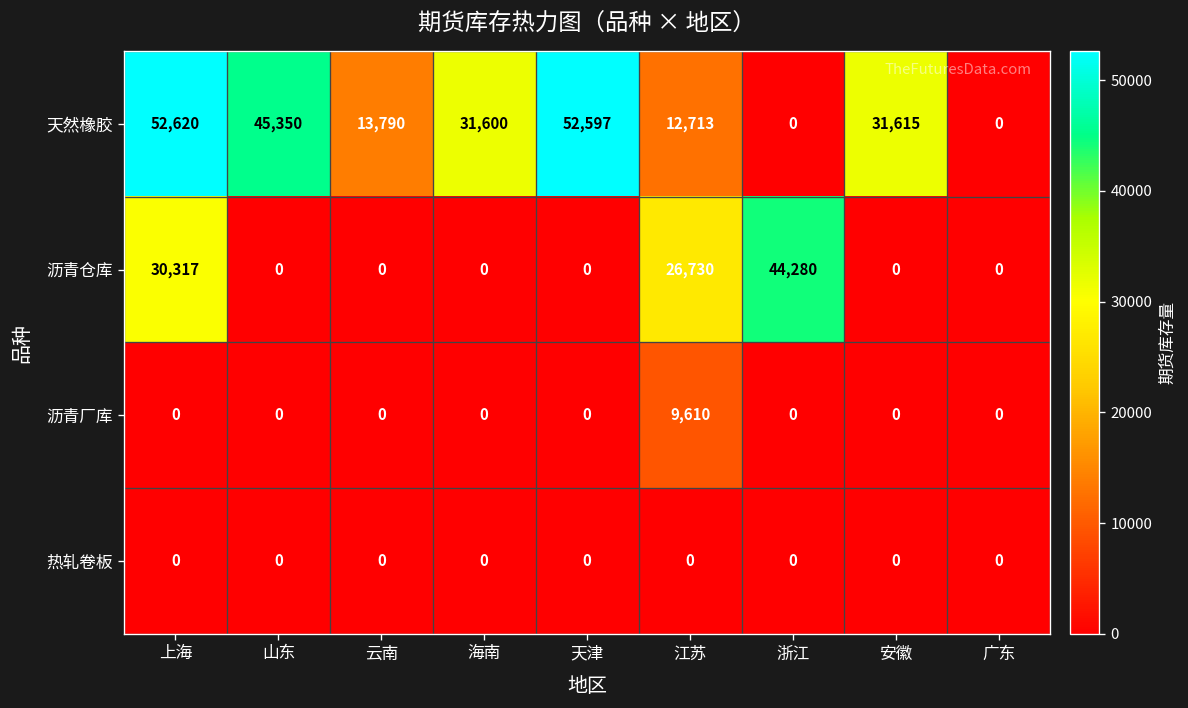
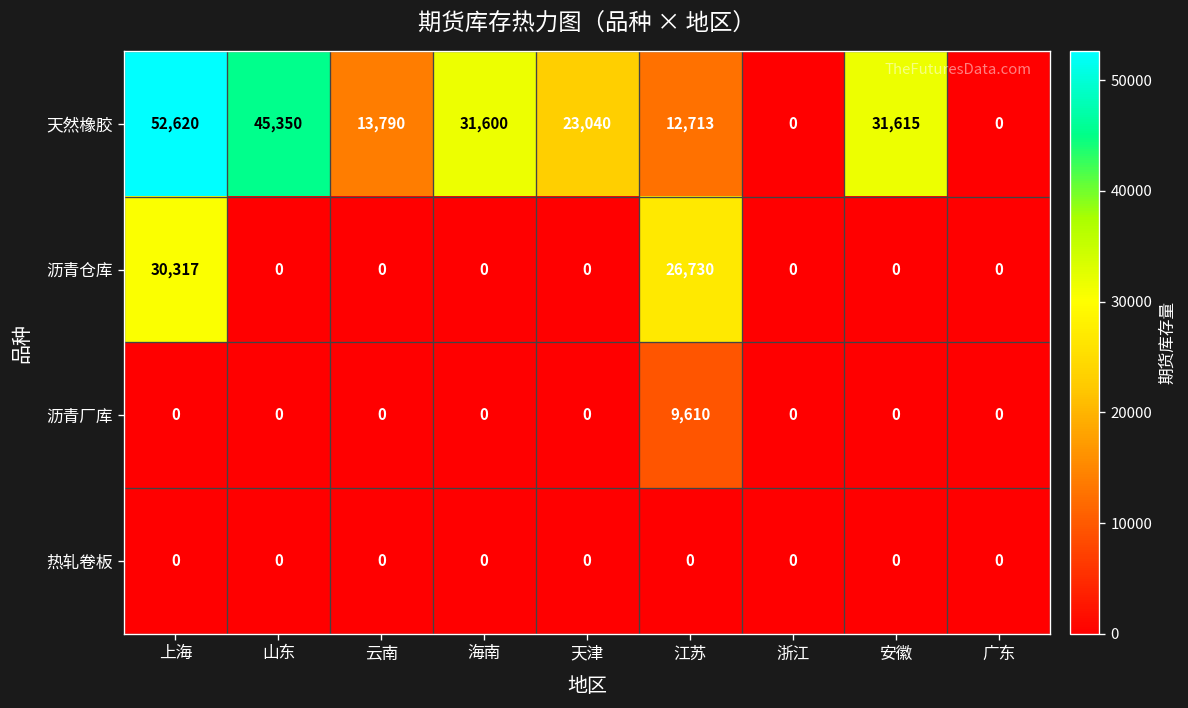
  {
    "天然橡胶": {
      "上海": "52,620",
      "山东": "45,350",
      "云南": "13,790",
      "海南": "31,600",
-     "天津": "52,597",
+     "天津": "23,040",
      "江苏": "12,713",
      "浙江": "0",
      "安徽": "31,615"
    },
    "沥青仓库": {
      "上海": "30,317",
      "山东": "0",
      "云南": "0",
      "海南": "0",
      "天津": "0",
      "江苏": "26,730",
-     "浙江": "44,280",
+     "浙江": "0",
      "安徽": "0",
      "广东": "0"
    },
    "沥青厂库": {
      "上海": "0",
      "山东": "0",
      "云南": "0",
      "海南": "0",
      "天津": "0",
      "江苏": "9,610",
      "浙江": "0",
      "安徽": "0",
      "广东": "0"
    },
    "热轧卷板": {
      "上海": "0",
      "山东": "0",
      "云南": "0",
      "海南": "0",
      "天津": "0",
      "江苏": "0",
      "浙江": "0",
      "安徽": "0",
      "广东": "0"
    }
  }
